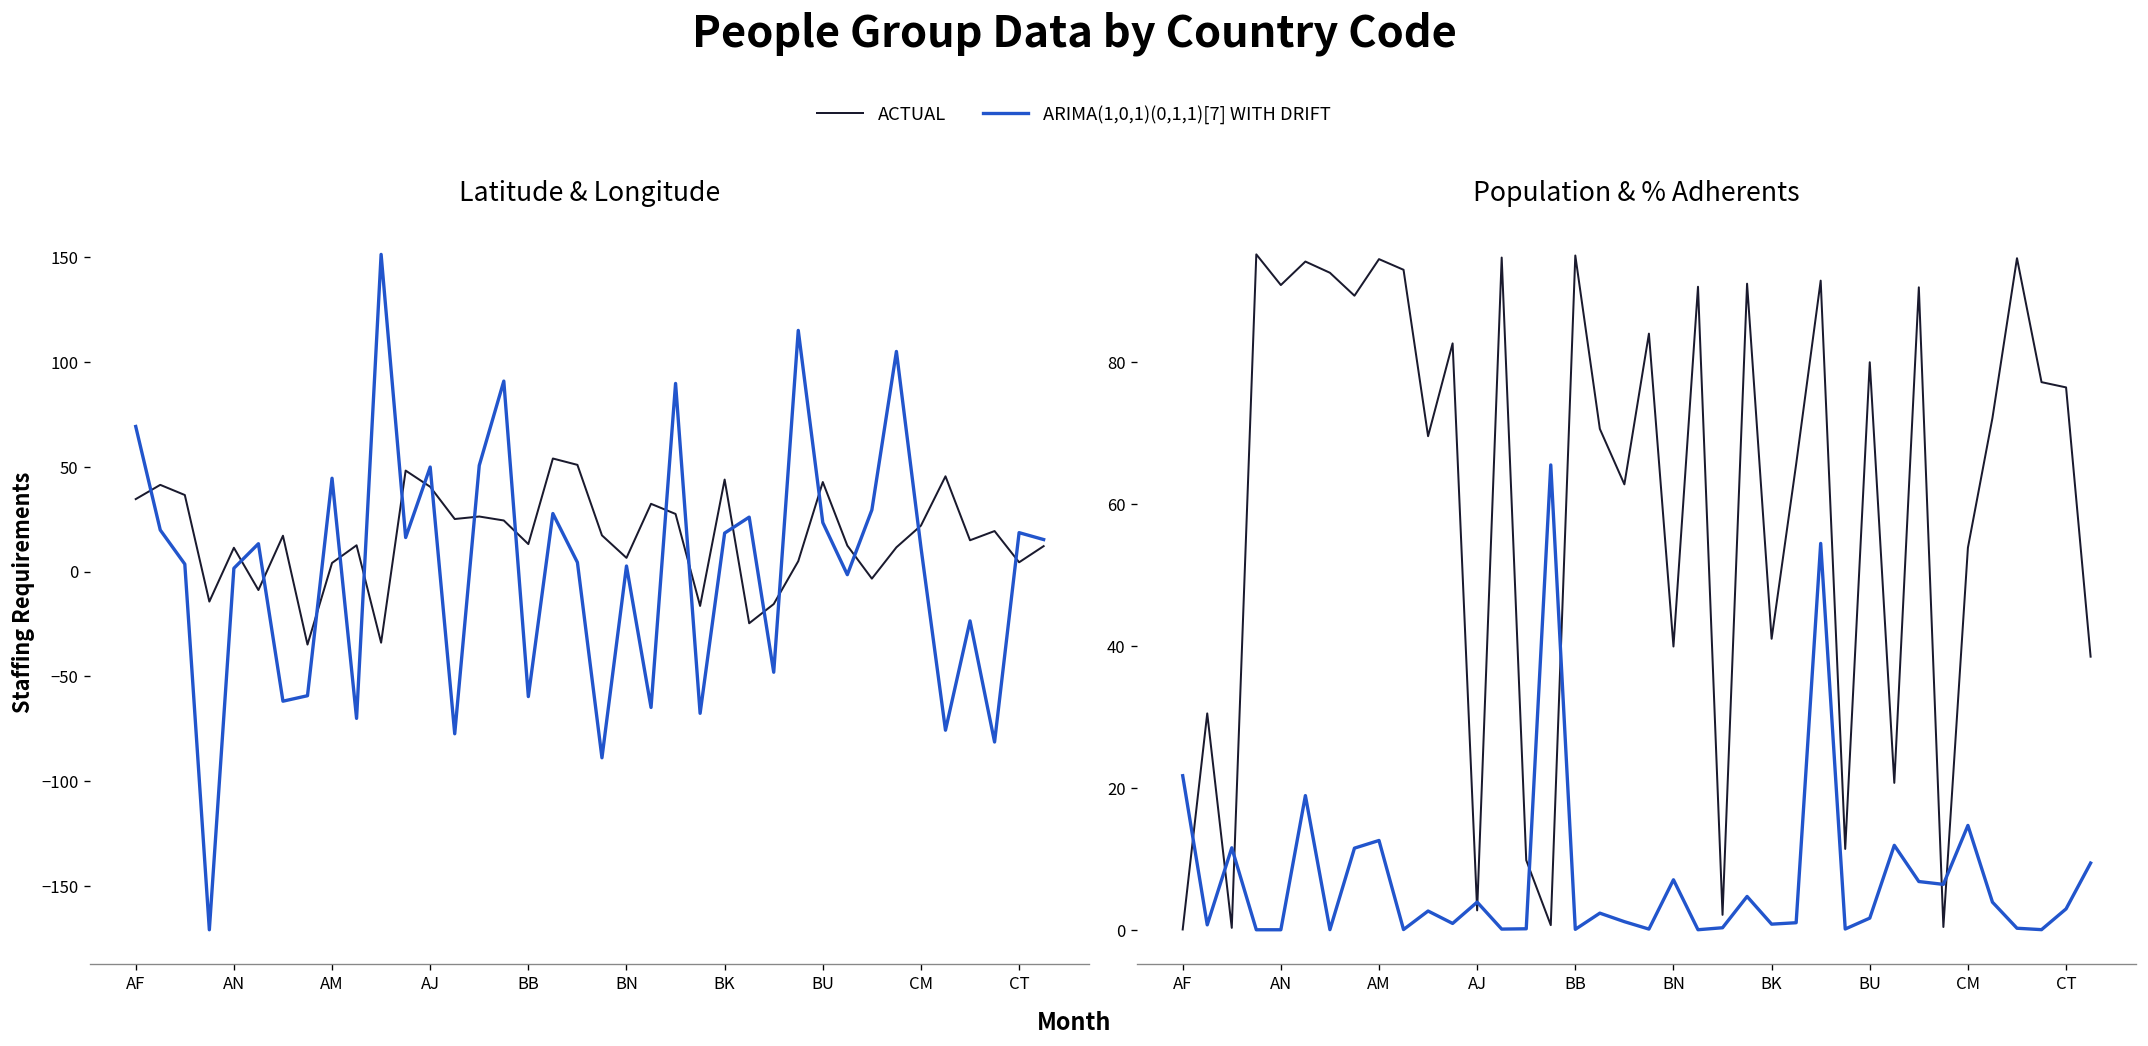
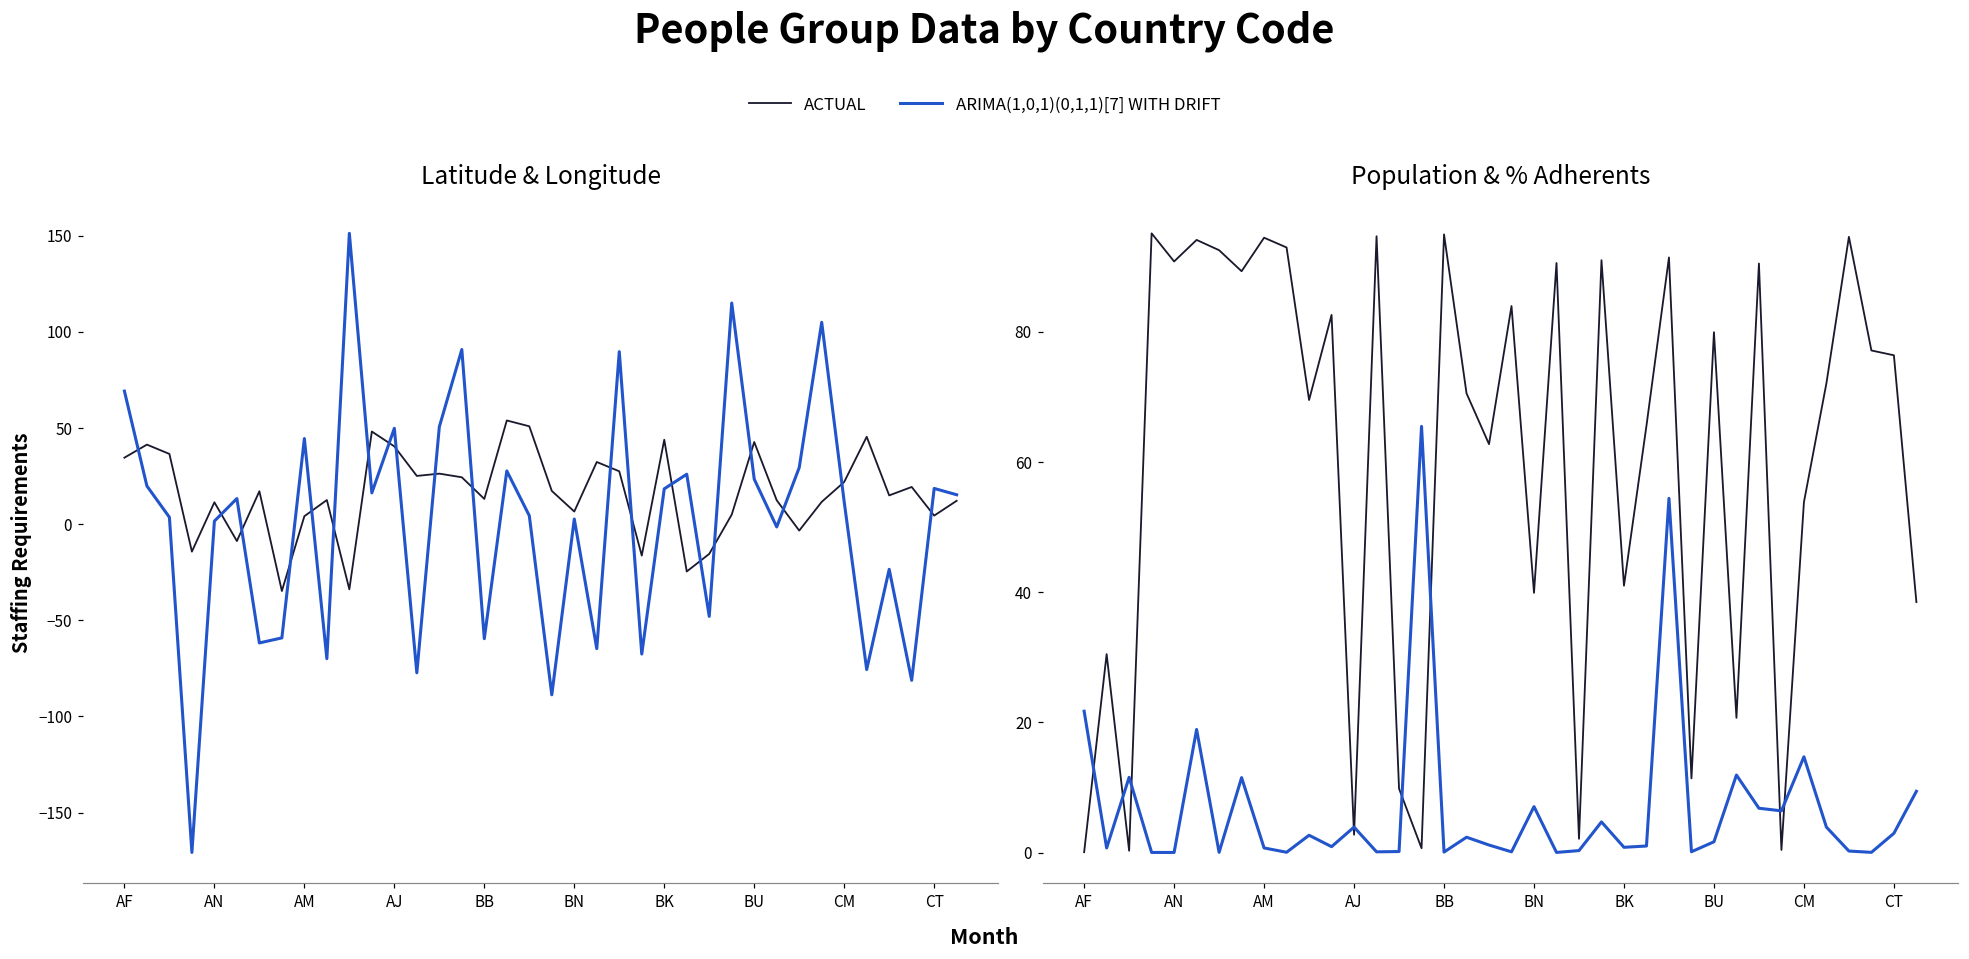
  {
    "Latitude & Longitude": {
      "ACTUAL": {
        "AF": 35,
        "AN": 11,
        "AM": 4,
        "AJ": 40,
        "BB": 13,
        "BN": 7,
        "BK": 44,
        "BU": 43,
        "CM": 22,
        "CT": 4
      },
      "ARIMA(1,0,1)(0,1,1)[7] WITH DRIFT": {
        "AF": 69,
        "AN": 2,
        "AM": 44,
        "AJ": 50,
        "BB": -60,
        "BN": 3,
        "BK": 18,
        "BU": 23,
        "CM": 12,
        "CT": 19
      }
    },
    "Population & % Adherents": {
      "ACTUAL": {
        "AF": 0,
        "AN": 91,
        "AM": 94,
        "AJ": 3,
        "BB": 95,
        "BN": 40,
        "BK": 41,
        "BU": 80,
        "CM": 54,
        "CT": 76
      },
      "ARIMA(1,0,1)(0,1,1)[7] WITH DRIFT": {
        "AF": 22,
        "AN": 0,
-       "AM": 13,
+       "AM": 1,
        "AJ": 4,
        "BB": 0,
        "BN": 7,
        "BK": 1,
        "BU": 2,
        "CM": 15,
        "CT": 3
      }
    }
  }
